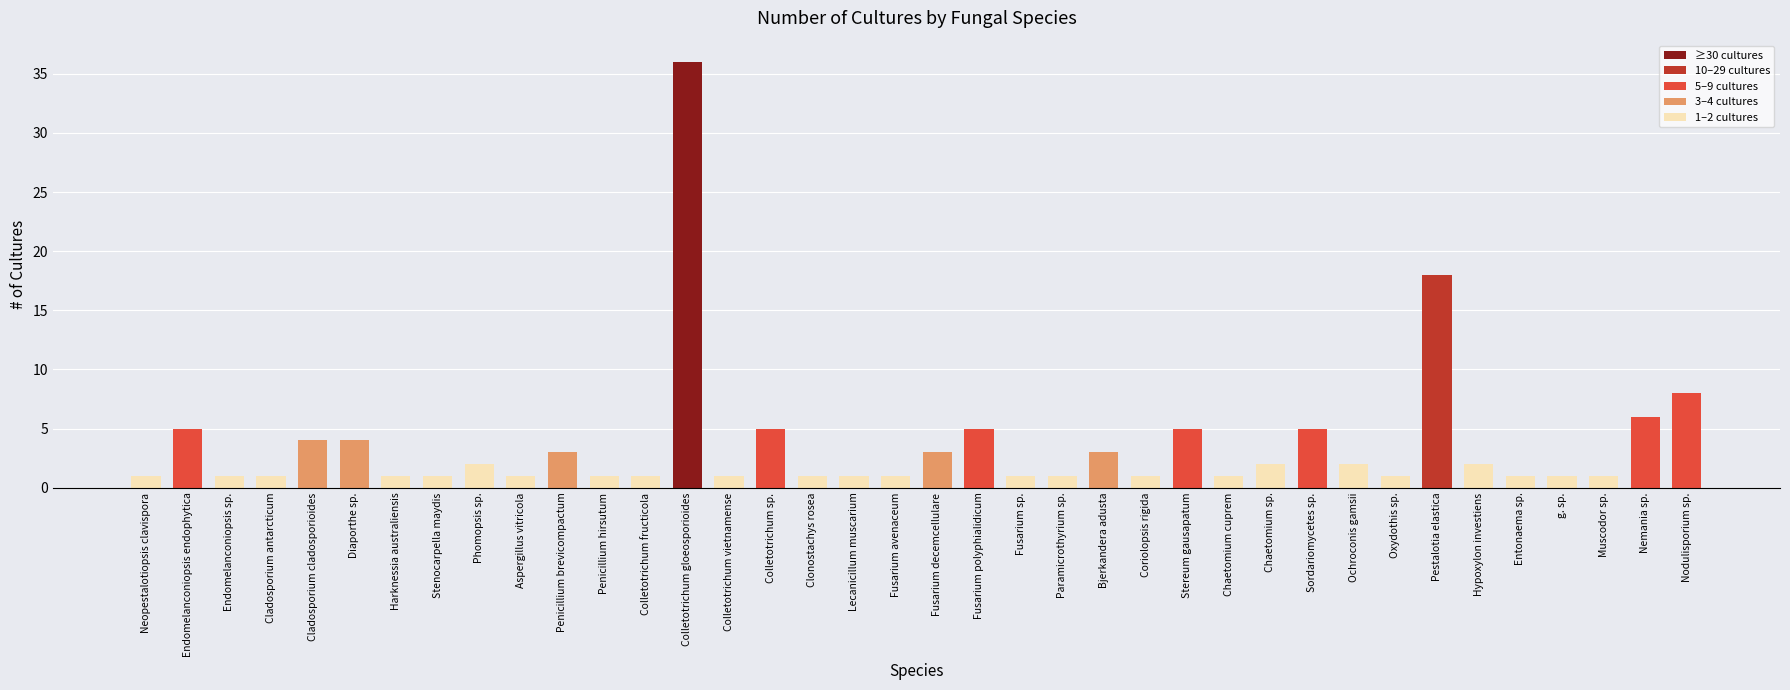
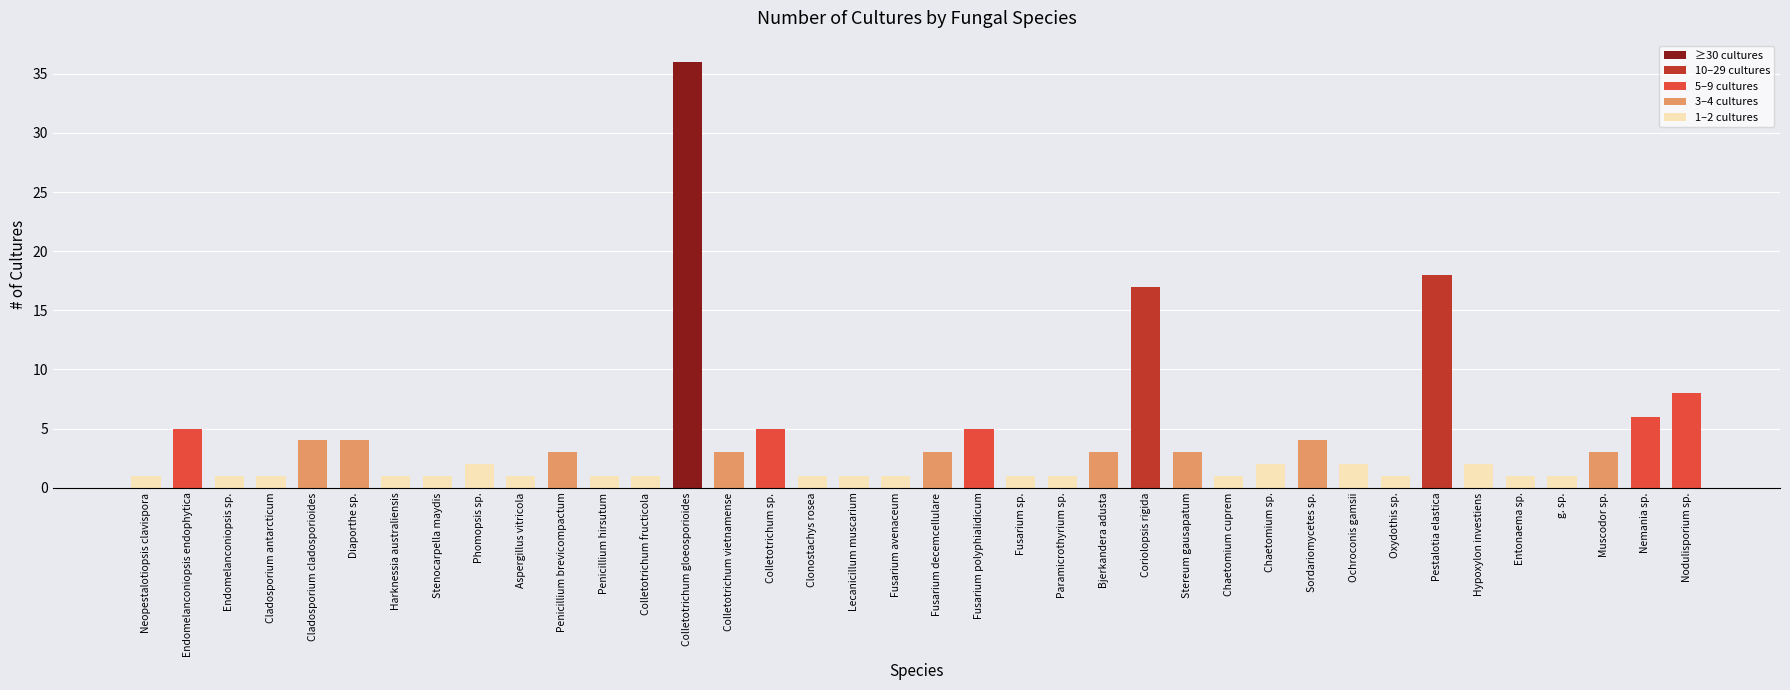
  {
    "Neopestalotiopsis clavispora": 1,
    "Endomelanconiopsis endophytica": 5,
    "Endomelanconiopsis sp.": 1,
    "Cladosporium antarcticum": 1,
    "Cladosporium cladosporioides": 4,
    "Diaporthe sp.": 4,
    "Harknessia australiensis": 1,
    "Stenocarpella maydis": 1,
    "Phomopsis sp.": 2,
    "Aspergillus vitricola": 1,
    "Penicillium brevicompactum": 3,
    "Penicillium hirsutum": 1,
    "Colletotrichum fructicola": 1,
    "Colletotrichum gloeosporioides": 36,
-   "Colletotrichum vietnamense": 1,
+   "Colletotrichum vietnamense": 3,
    "Colletotrichum sp.": 5,
    "Clonostachys rosea": 1,
    "Lecanicillum muscarium": 1,
    "Fusarium avenaceum": 1,
    "Fusarium decemcellulare": 3,
    "Fusarium polyphialidicum": 5,
    "Fusarium sp.": 1,
    "Paramicrothyrium sp.": 1,
    "Bjerkandera adusta": 3,
-   "Coriolopsis rigida": 1,
-   "Stereum gausapatum": 5,
+   "Coriolopsis rigida": 17,
+   "Stereum gausapatum": 3,
    "Chaetomium cuprem": 1,
    "Chaetomium sp.": 2,
-   "Sordariomycetes sp.": 5,
+   "Sordariomycetes sp.": 4,
    "Ochroconis gamsii": 2,
    "Oxydothis sp.": 1,
    "Pestalotia elastica": 18,
    "Hypoxylon investiens": 2,
    "Entonaema sp.": 1,
    "g. sp.": 1,
-   "Muscodor sp.": 1,
+   "Muscodor sp.": 3,
    "Nemania sp.": 6,
    "Nodulisporium sp.": 8
  }
